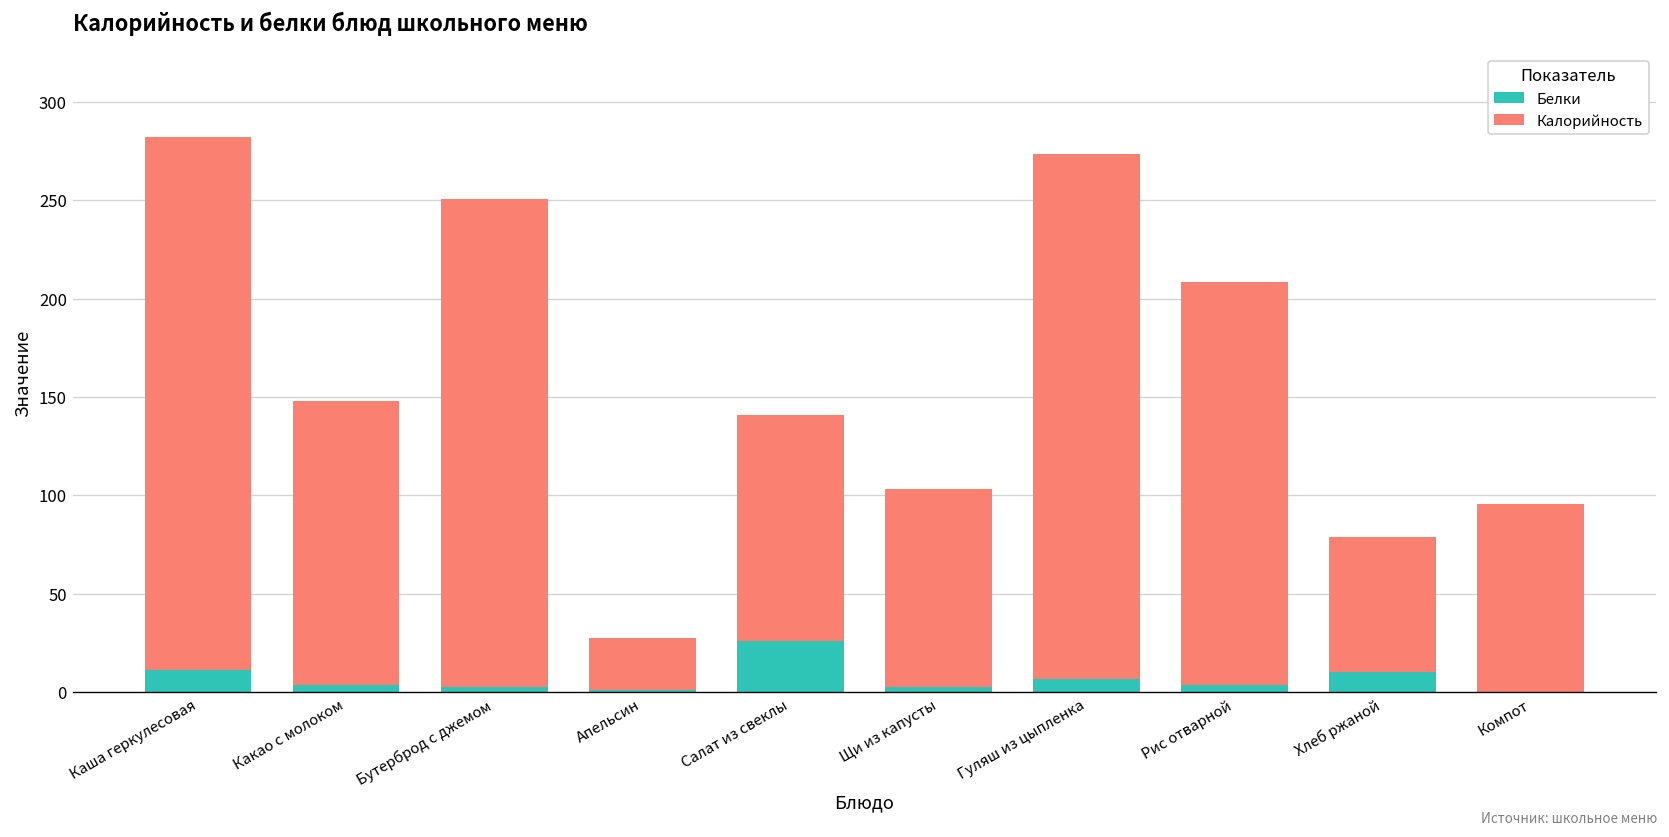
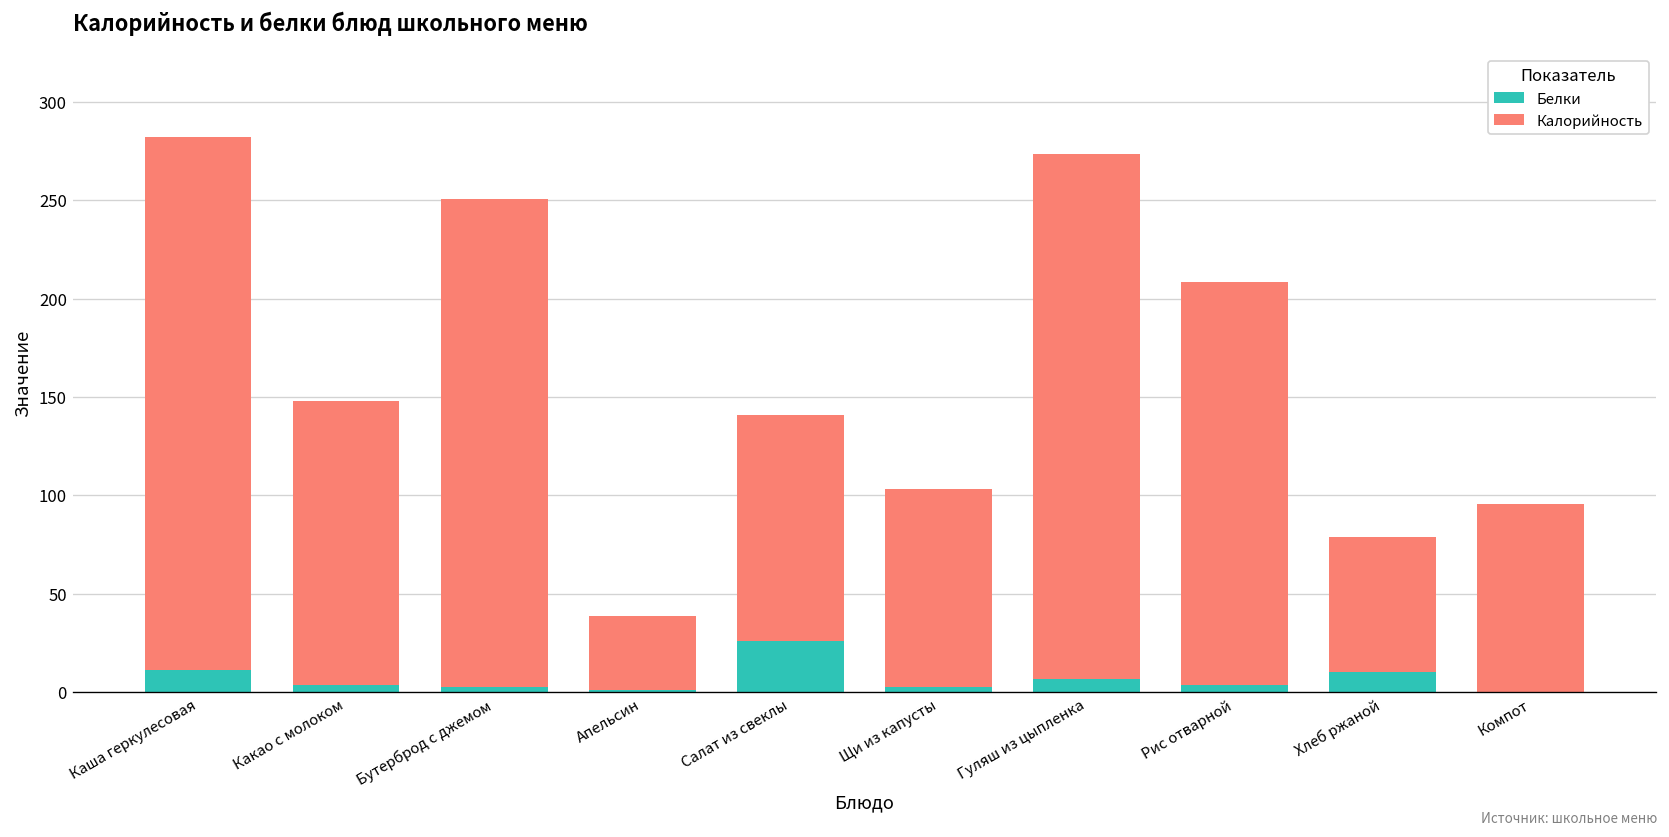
  {
    "Белки": {
      "Каша геркулесовая": 11,
      "Какао с молоком": 4,
      "Бутерброд с джемом": 3,
      "Салат из свеклы": 26,
      "Щи из капусты": 3,
      "Гуляш из цыпленка": 7,
      "Рис отварной": 4,
      "Хлеб ржаной": 10
    },
    "Калорийность": {
      "Каша геркулесовая": 271,
      "Какао с молоком": 144,
      "Бутерброд с джемом": 248,
-     "Апельсин": 27,
+     "Апельсин": 38,
      "Салат из свеклы": 115,
      "Щи из капусты": 101,
      "Гуляш из цыпленка": 267,
      "Рис отварной": 205,
      "Хлеб ржаной": 68,
      "Компот": 96
    }
  }
